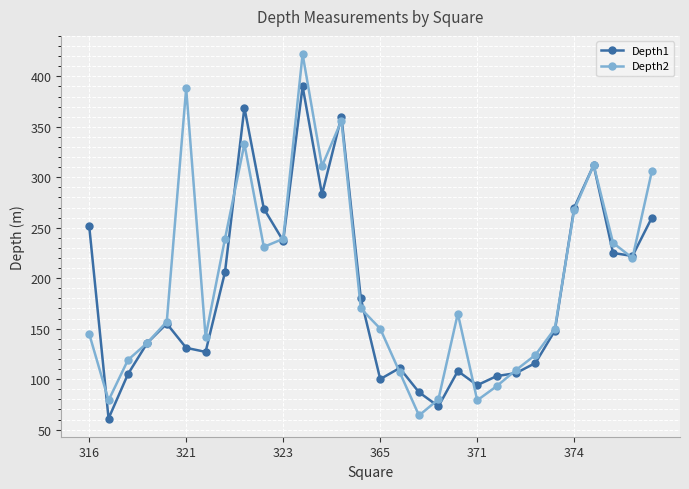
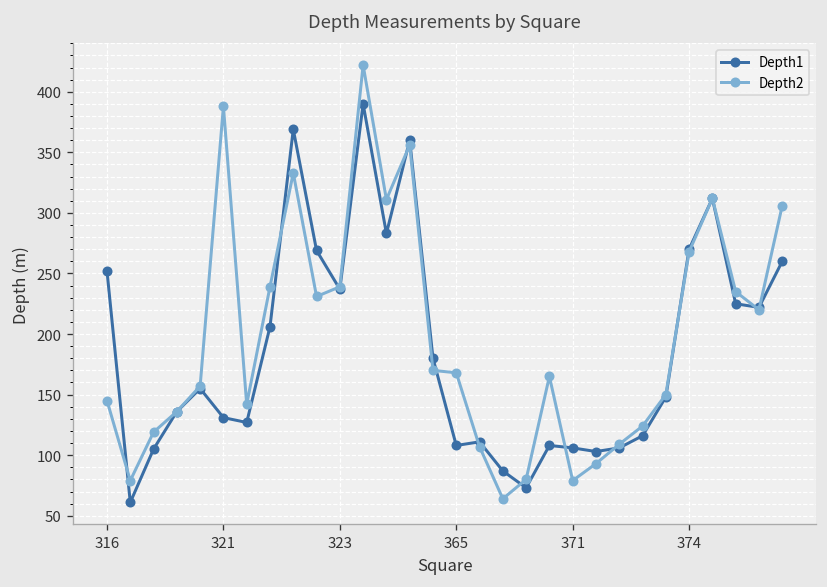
  {
    "Depth1": {
      "316": 252,
      "321": 131,
-     "365": 100,
-     "371": 94
+     "365": 108,
+     "371": 106
    },
    "Depth2": {
      "316": 145,
      "321": 388,
-     "365": 150,
+     "365": 168,
      "371": 79
    }
  }
